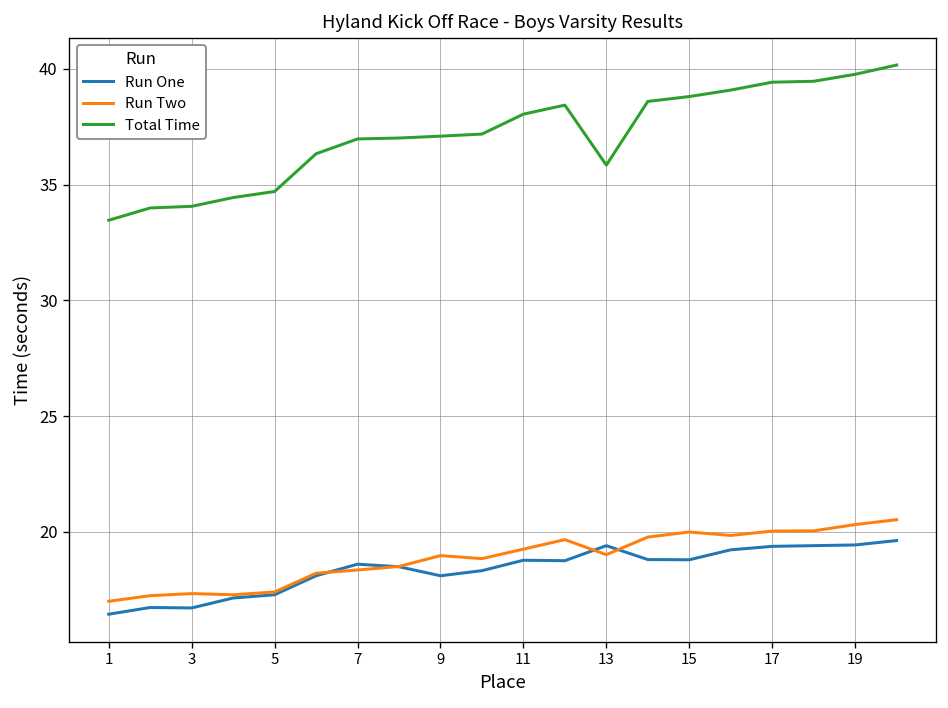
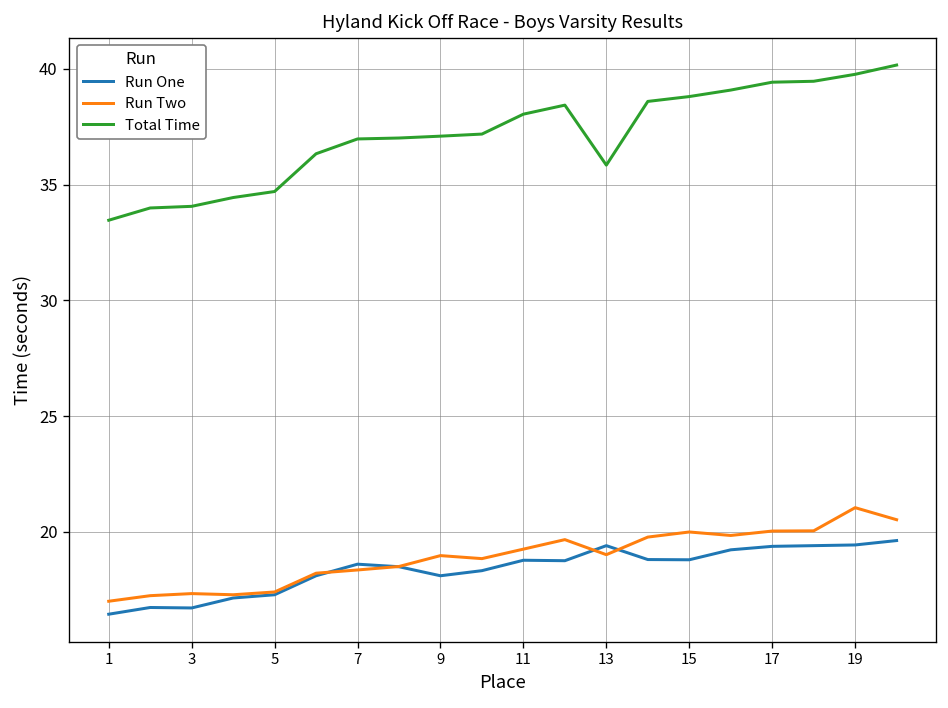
  {
    "Run One": {
      "1": 16.5,
      "3": 16.7,
      "7": 18.6,
      "9": 18.1,
      "11": 18.8,
      "13": 19.4,
      "15": 18.8,
      "17": 19.4,
      "19": 19.4
    },
    "Run Two": {
      "1": 17.0,
      "3": 17.3,
      "7": 18.4,
      "9": 19.0,
      "11": 19.3,
      "13": 19.0,
      "15": 20.0,
      "17": 20.0,
-     "19": 20.3
+     "19": 21.1
    },
    "Total Time": {
      "1": 33.5,
      "3": 34.1,
      "5": 34.7,
      "7": 37.0,
      "9": 37.1,
      "11": 38.0,
      "13": 35.8,
      "15": 38.8,
      "17": 39.4,
      "19": 39.8
    }
  }
